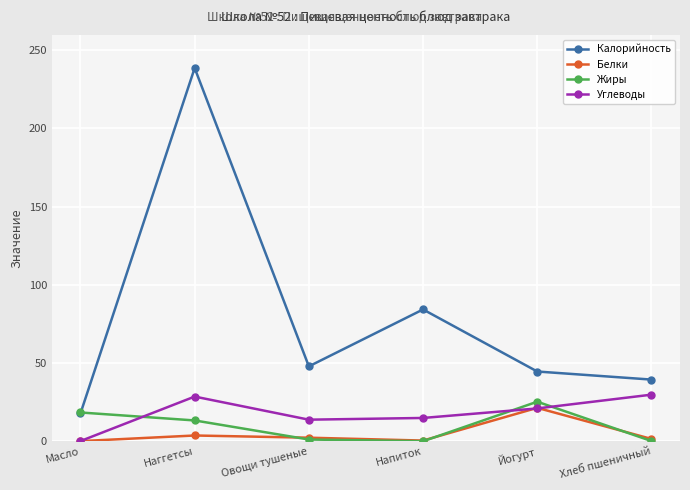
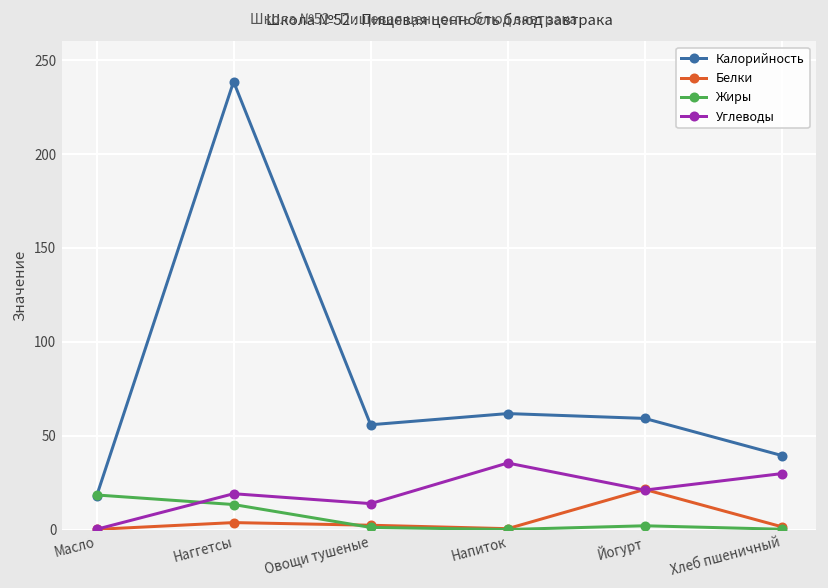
  {
    "Калорийность": {
      "Наггетсы": 239,
-     "Овощи тушеные": 48,
-     "Напиток": 84,
-     "Йогурт": 45,
+     "Овощи тушеные": 56,
+     "Напиток": 62,
+     "Йогурт": 59,
      "Хлеб пшеничный": 39
    },
    "Белки": {
      "Наггетсы": 4
    },
    "Жиры": {
      "Наггетсы": 13,
-     "Йогурт": 25
+     "Йогурт": 2
    },
    "Углеводы": {
-     "Наггетсы": 29,
+     "Наггетсы": 19,
      "Овощи тушеные": 14,
-     "Напиток": 15,
+     "Напиток": 35,
      "Хлеб пшеничный": 30
    }
  }
